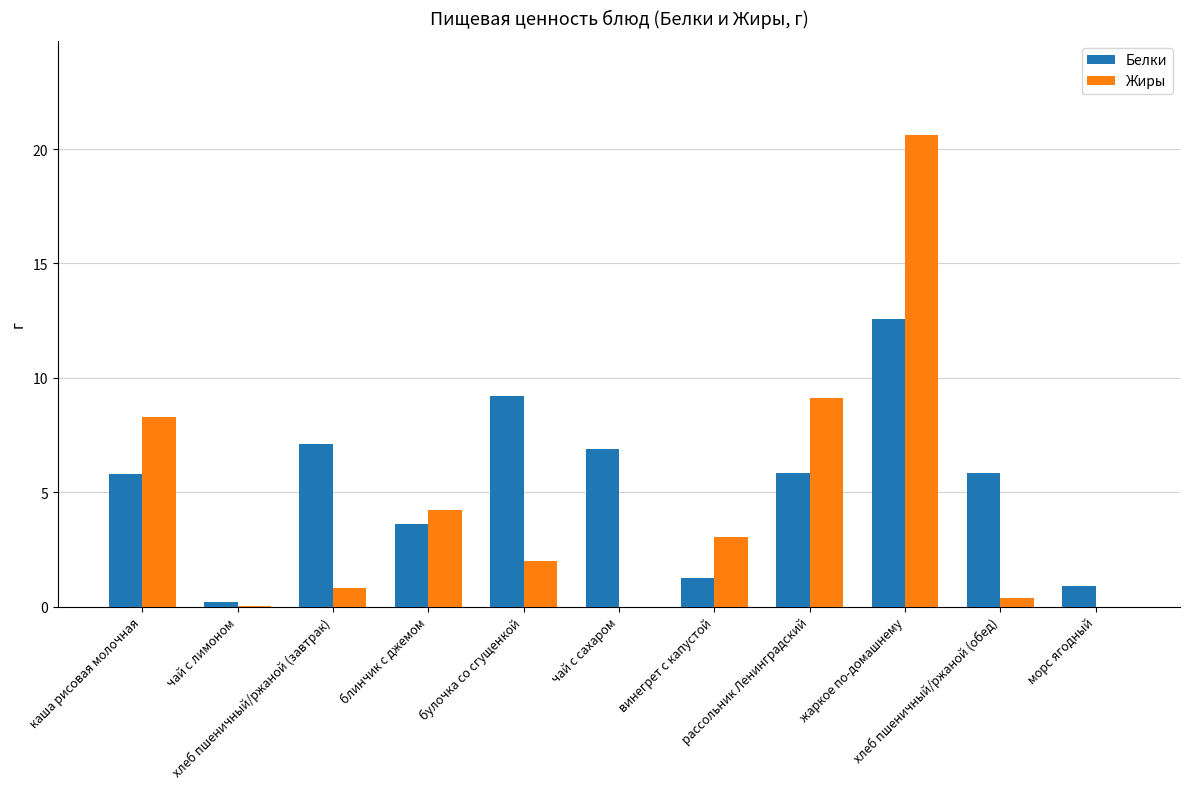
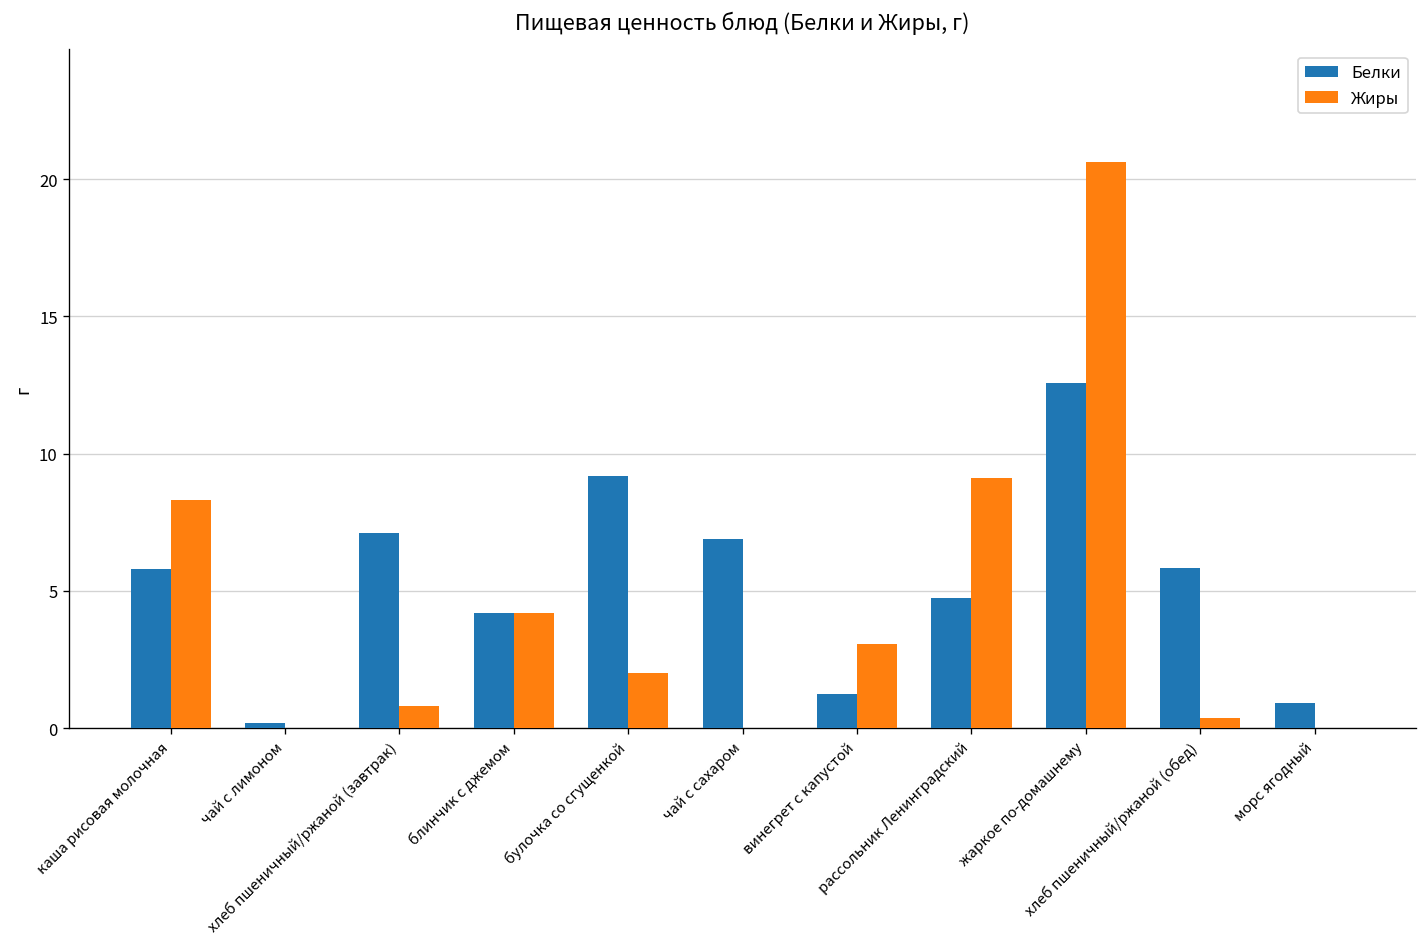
  {
    "Белки": {
      "каша рисовая молочная": 5.8,
      "чай с лимоном": 0.2,
      "хлеб пшеничный/ржаной (завтрак)": 7.1,
-     "блинчик с джемом": 3.6,
+     "блинчик с джемом": 4.2,
      "булочка со сгущенкой": 9.2,
      "чай с сахаром": 6.9,
      "винегрет с капустой": 1.3,
-     "рассольник Ленинградский": 5.8,
+     "рассольник Ленинградский": 4.7,
      "жаркое по-домашнему": 12.6,
      "хлеб пшеничный/ржаной (обед)": 5.8,
      "морс ягодный": 0.9
    },
    "Жиры": {
      "каша рисовая молочная": 8.3,
      "хлеб пшеничный/ржаной (завтрак)": 0.8,
      "блинчик с джемом": 4.2,
      "булочка со сгущенкой": 2.0,
      "чай с сахаром": 0.0,
      "винегрет с капустой": 3.1,
      "рассольник Ленинградский": 9.1,
      "жаркое по-домашнему": 20.6,
      "хлеб пшеничный/ржаной (обед)": 0.4,
      "морс ягодный": 0.0
    }
  }
